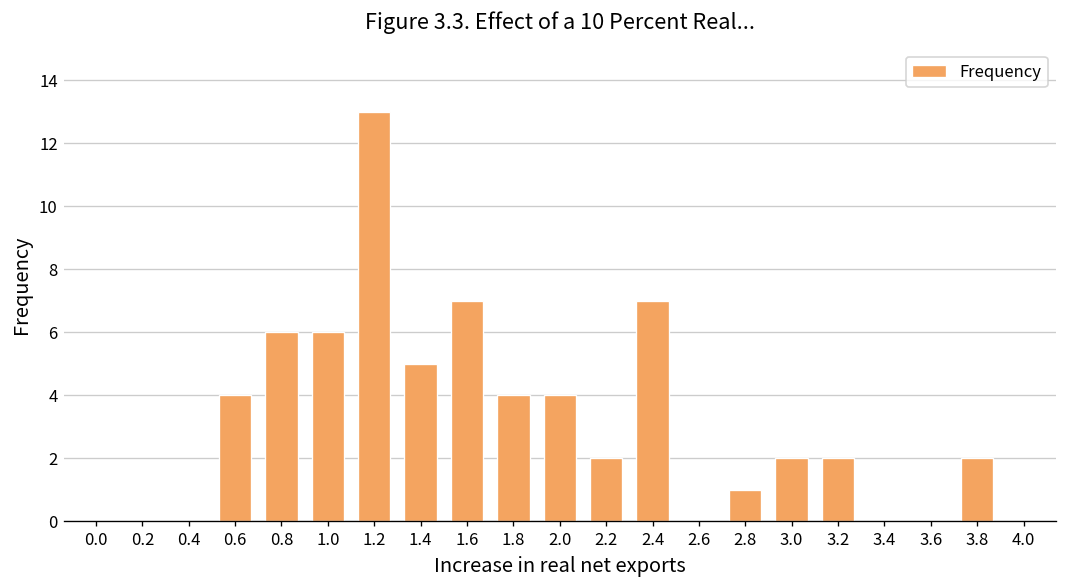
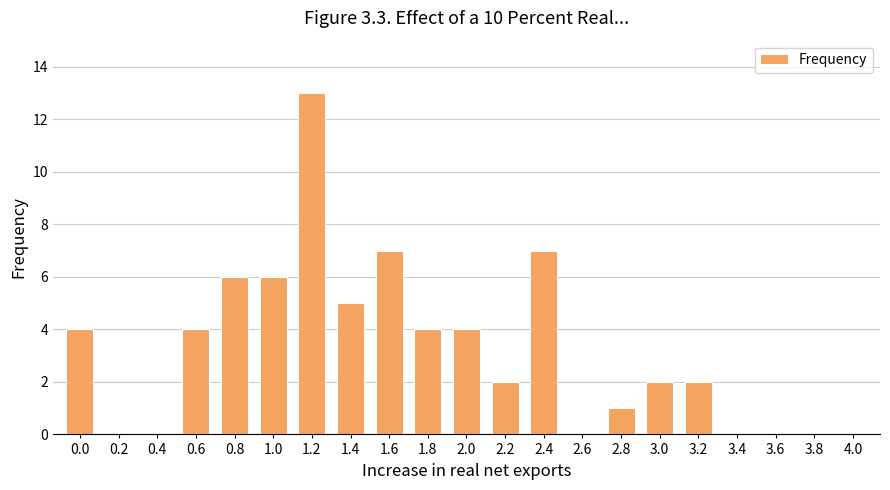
  {
-   "0.0": 0,
+   "0.0": 4,
    "0.2": 0,
    "0.4": 0,
    "0.6": 4,
    "0.8": 6,
    "1.0": 6,
    "1.2": 13,
    "1.4": 5,
    "1.6": 7,
    "1.8": 4,
    "2.0": 4,
    "2.2": 2,
    "2.4": 7,
    "2.6": 0,
    "2.8": 1,
    "3.0": 2,
    "3.2": 2,
    "3.4": 0,
    "3.6": 0,
-   "3.8": 2,
+   "3.8": 0,
    "4.0": 0
  }
